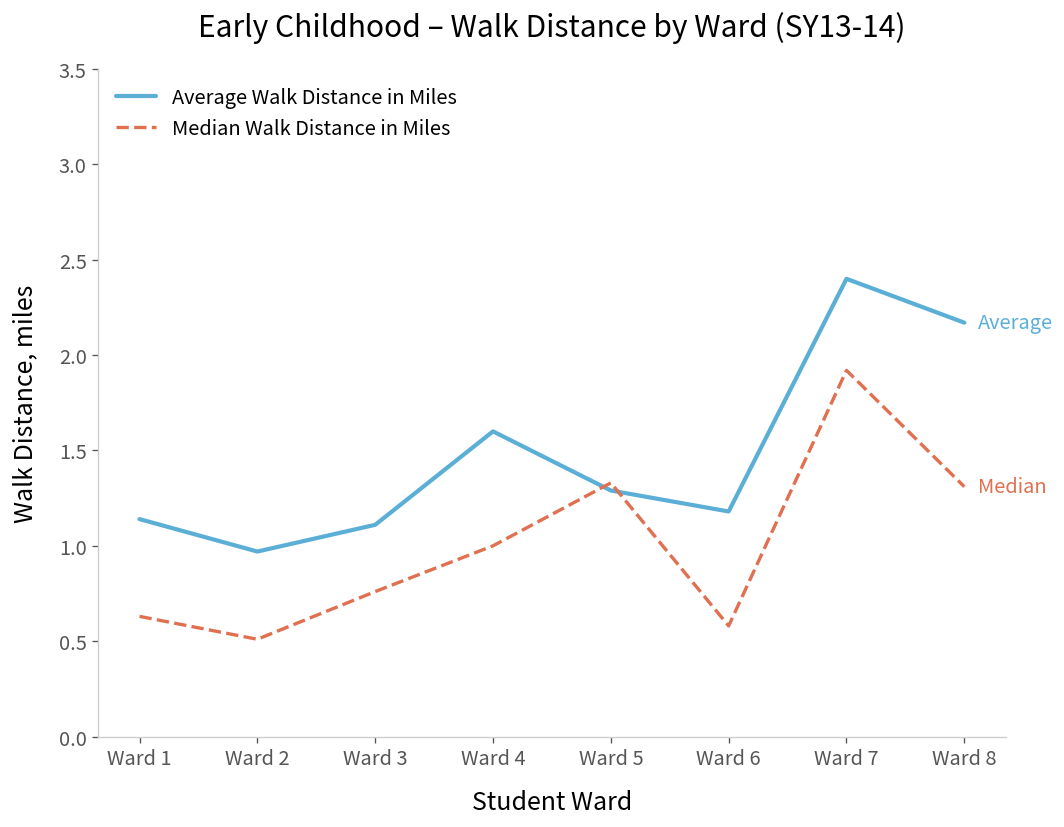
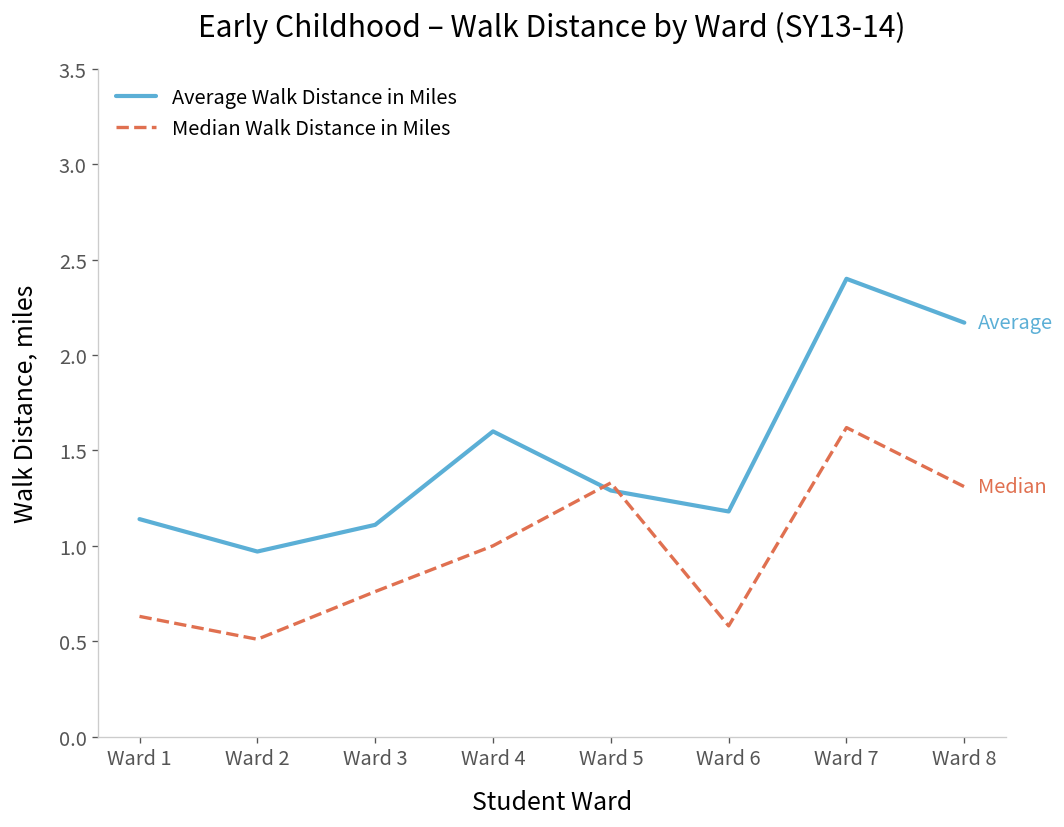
  {
    "Average Walk Distance in Miles": {
      "Ward 1": 1.14,
      "Ward 2": 0.97,
      "Ward 3": 1.11,
      "Ward 4": 1.60,
      "Ward 5": 1.29,
      "Ward 6": 1.18,
      "Ward 7": 2.40,
      "Ward 8": 2.17
    },
    "Median Walk Distance in Miles": {
      "Ward 1": 0.63,
      "Ward 2": 0.51,
      "Ward 3": 0.76,
      "Ward 4": 1.00,
      "Ward 5": 1.33,
      "Ward 6": 0.58,
-     "Ward 7": 1.92,
+     "Ward 7": 1.62,
      "Ward 8": 1.31
    }
  }
